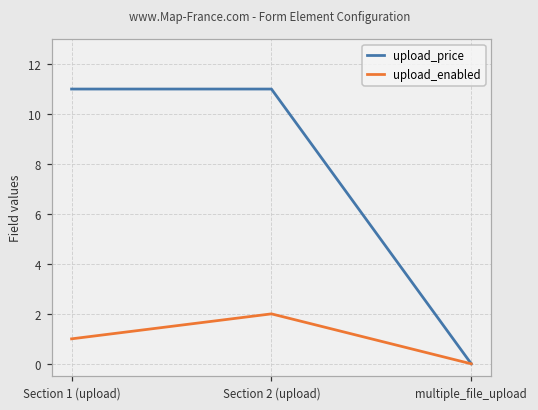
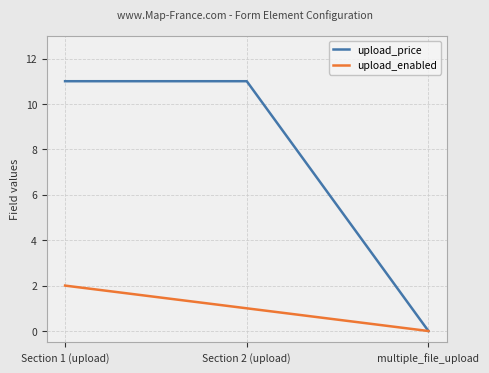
  {
    "upload_price": {
      "Section 1 (upload)": 11,
      "Section 2 (upload)": 11
    },
    "upload_enabled": {
-     "Section 1 (upload)": 1,
-     "Section 2 (upload)": 2
+     "Section 1 (upload)": 2,
+     "Section 2 (upload)": 1
    }
  }
